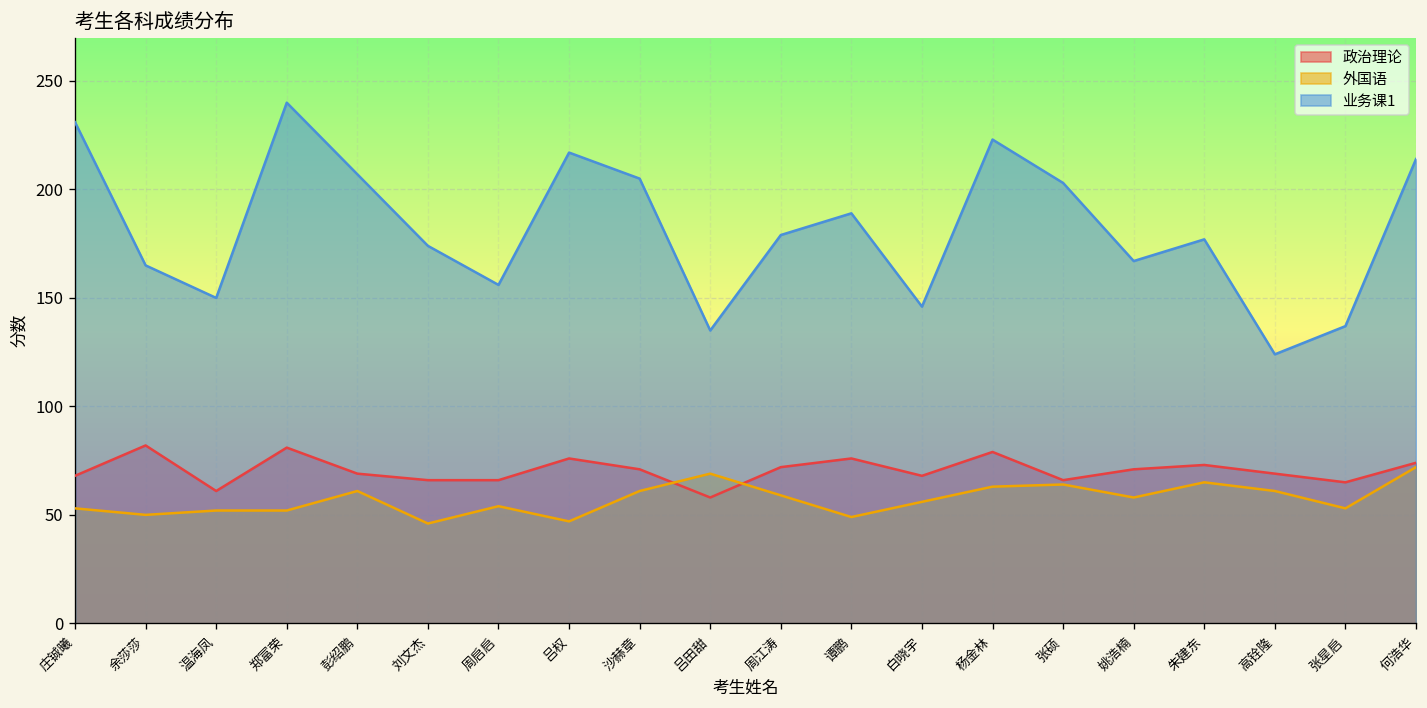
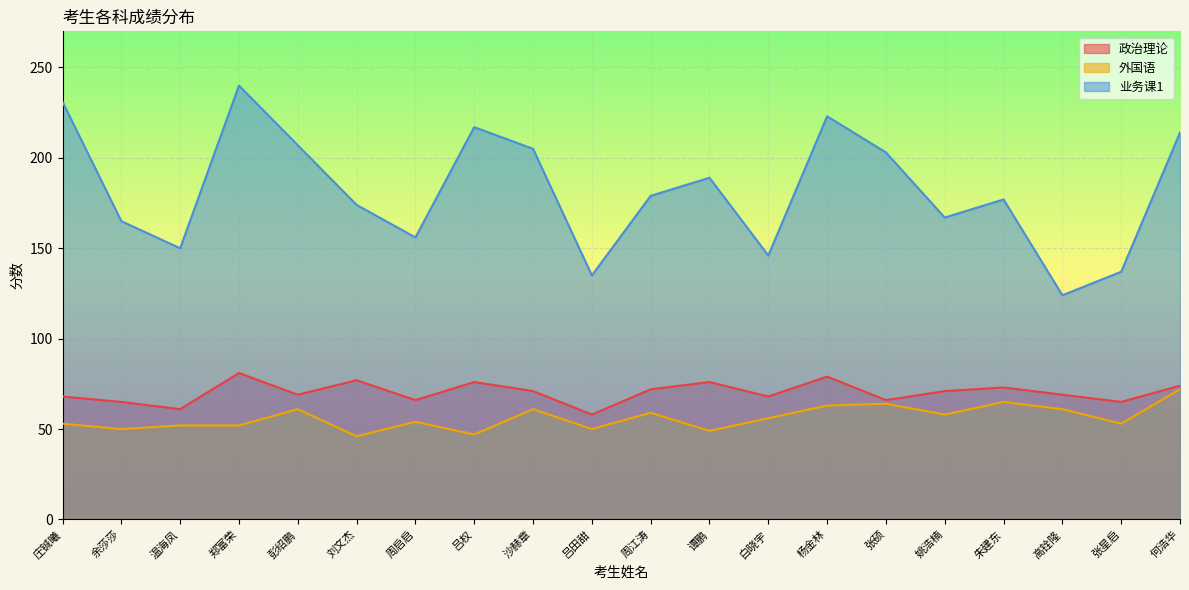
  {
    "政治理论": {
      "庄铖曦": 68,
-     "余莎莎": 82,
+     "余莎莎": 65,
      "温海凤": 61,
      "郑富荣": 81,
      "彭绍鹏": 69,
-     "刘文杰": 66,
+     "刘文杰": 77,
      "周启启": 66,
      "吕权": 76,
      "沙赫章": 71,
      "吕田甜": 58,
      "周江涛": 72,
      "谭鹏": 76,
      "白晓宇": 68,
      "杨金林": 79,
      "张硕": 66,
      "姚浩楠": 71,
      "朱建东": 73,
      "高铨隆": 69,
      "张星启": 65,
      "何浩华": 74
    },
    "外国语": {
      "庄铖曦": 53,
      "余莎莎": 50,
      "温海凤": 52,
      "郑富荣": 52,
      "彭绍鹏": 61,
      "刘文杰": 46,
      "周启启": 54,
      "吕权": 47,
      "沙赫章": 61,
-     "吕田甜": 69,
+     "吕田甜": 50,
      "周江涛": 59,
      "谭鹏": 49,
      "白晓宇": 56,
      "杨金林": 63,
      "张硕": 64,
      "姚浩楠": 58,
      "朱建东": 65,
      "高铨隆": 61,
      "张星启": 53,
      "何浩华": 72
    },
    "业务课1": {
      "庄铖曦": 231,
      "余莎莎": 165,
      "温海凤": 150,
      "郑富荣": 240,
      "彭绍鹏": 207,
      "刘文杰": 174,
      "周启启": 156,
      "吕权": 217,
      "沙赫章": 205,
      "吕田甜": 135,
      "周江涛": 179,
      "谭鹏": 189,
      "白晓宇": 146,
      "杨金林": 223,
      "张硕": 203,
      "姚浩楠": 167,
      "朱建东": 177,
      "高铨隆": 124,
      "张星启": 137,
      "何浩华": 214
    }
  }
